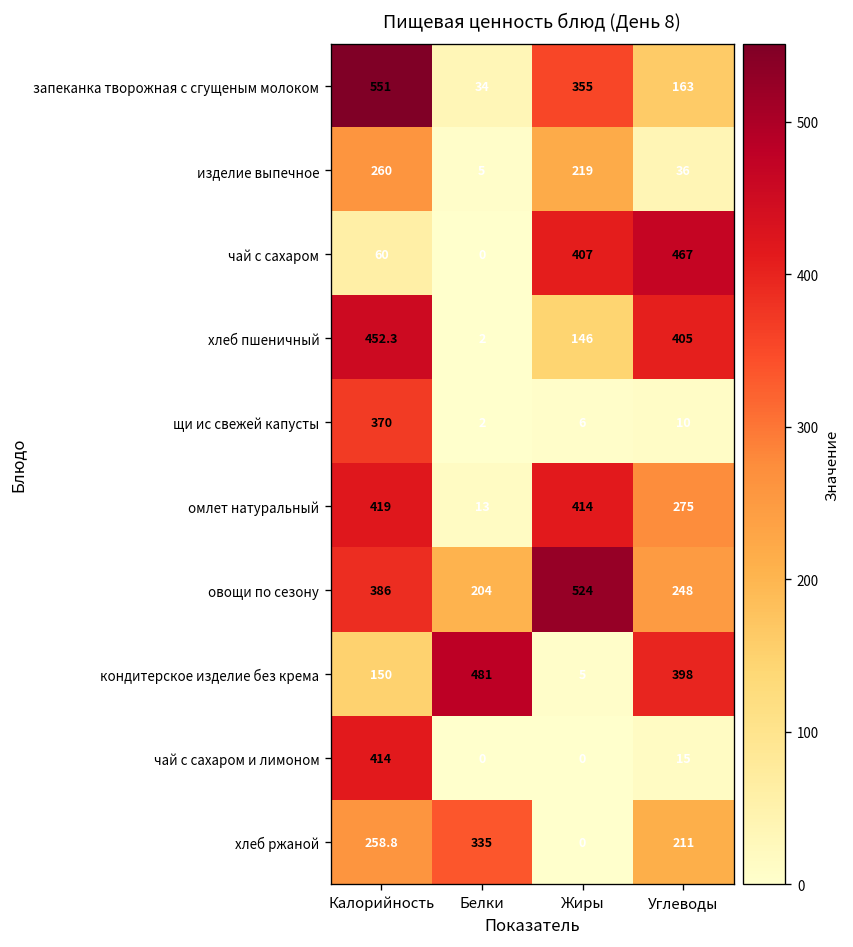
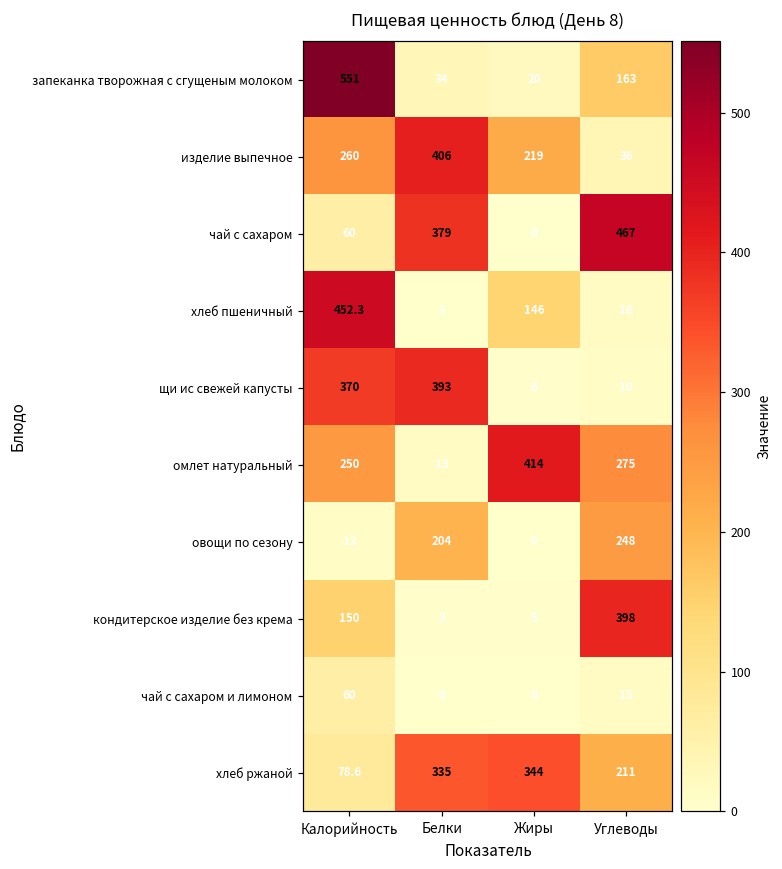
  {
    "запеканка творожная с сгущеным молоком": {
      "Калорийность": 551,
      "Белки": 34,
-     "Жиры": 355,
+     "Жиры": 20,
      "Углеводы": 163
    },
    "изделие выпечное": {
      "Калорийность": 260,
-     "Белки": 5,
+     "Белки": 406,
      "Жиры": 219,
      "Углеводы": 36
    },
    "чай с сахаром": {
      "Калорийность": 60,
-     "Белки": 0,
-     "Жиры": 407,
+     "Белки": 379,
+     "Жиры": 0,
      "Углеводы": 467
    },
    "хлеб пшеничный": {
      "Калорийность": 452.3,
      "Белки": 2,
      "Жиры": 146,
-     "Углеводы": 405
+     "Углеводы": 16
    },
    "щи ис свежей капусты": {
      "Калорийность": 370,
-     "Белки": 2,
+     "Белки": 393,
      "Жиры": 6,
      "Углеводы": 10
    },
    "омлет натуральный": {
-     "Калорийность": 419,
+     "Калорийность": 250,
      "Белки": 13,
      "Жиры": 414,
      "Углеводы": 275
    },
    "овощи по сезону": {
-     "Калорийность": 386,
+     "Калорийность": 12,
      "Белки": 204,
-     "Жиры": 524,
+     "Жиры": 0,
      "Углеводы": 248
    },
    "кондитерское изделие без крема": {
      "Калорийность": 150,
-     "Белки": 481,
+     "Белки": 3,
      "Жиры": 5,
      "Углеводы": 398
    },
    "чай с сахаром и лимоном": {
-     "Калорийность": 414,
+     "Калорийность": 60,
      "Белки": 0,
      "Жиры": 0,
      "Углеводы": 15
    },
    "хлеб ржаной": {
-     "Калорийность": 258.8,
+     "Калорийность": 78.6,
      "Белки": 335,
-     "Жиры": 0,
+     "Жиры": 344,
      "Углеводы": 211
    }
  }
